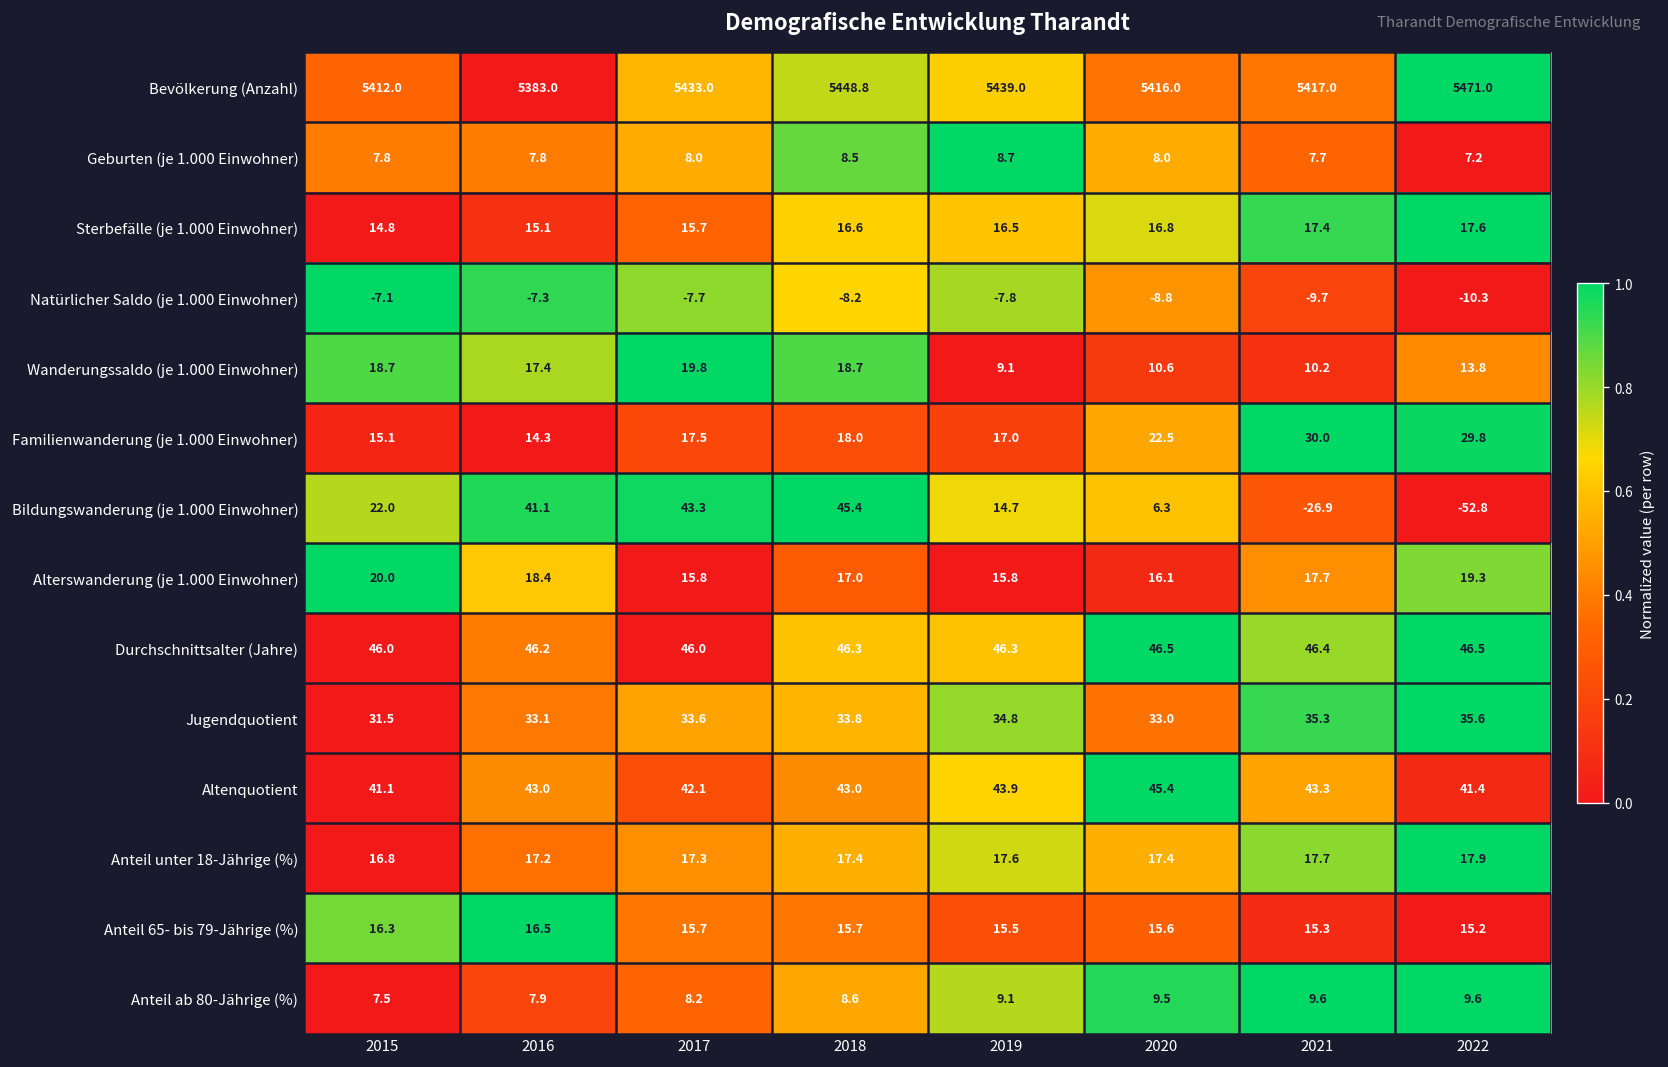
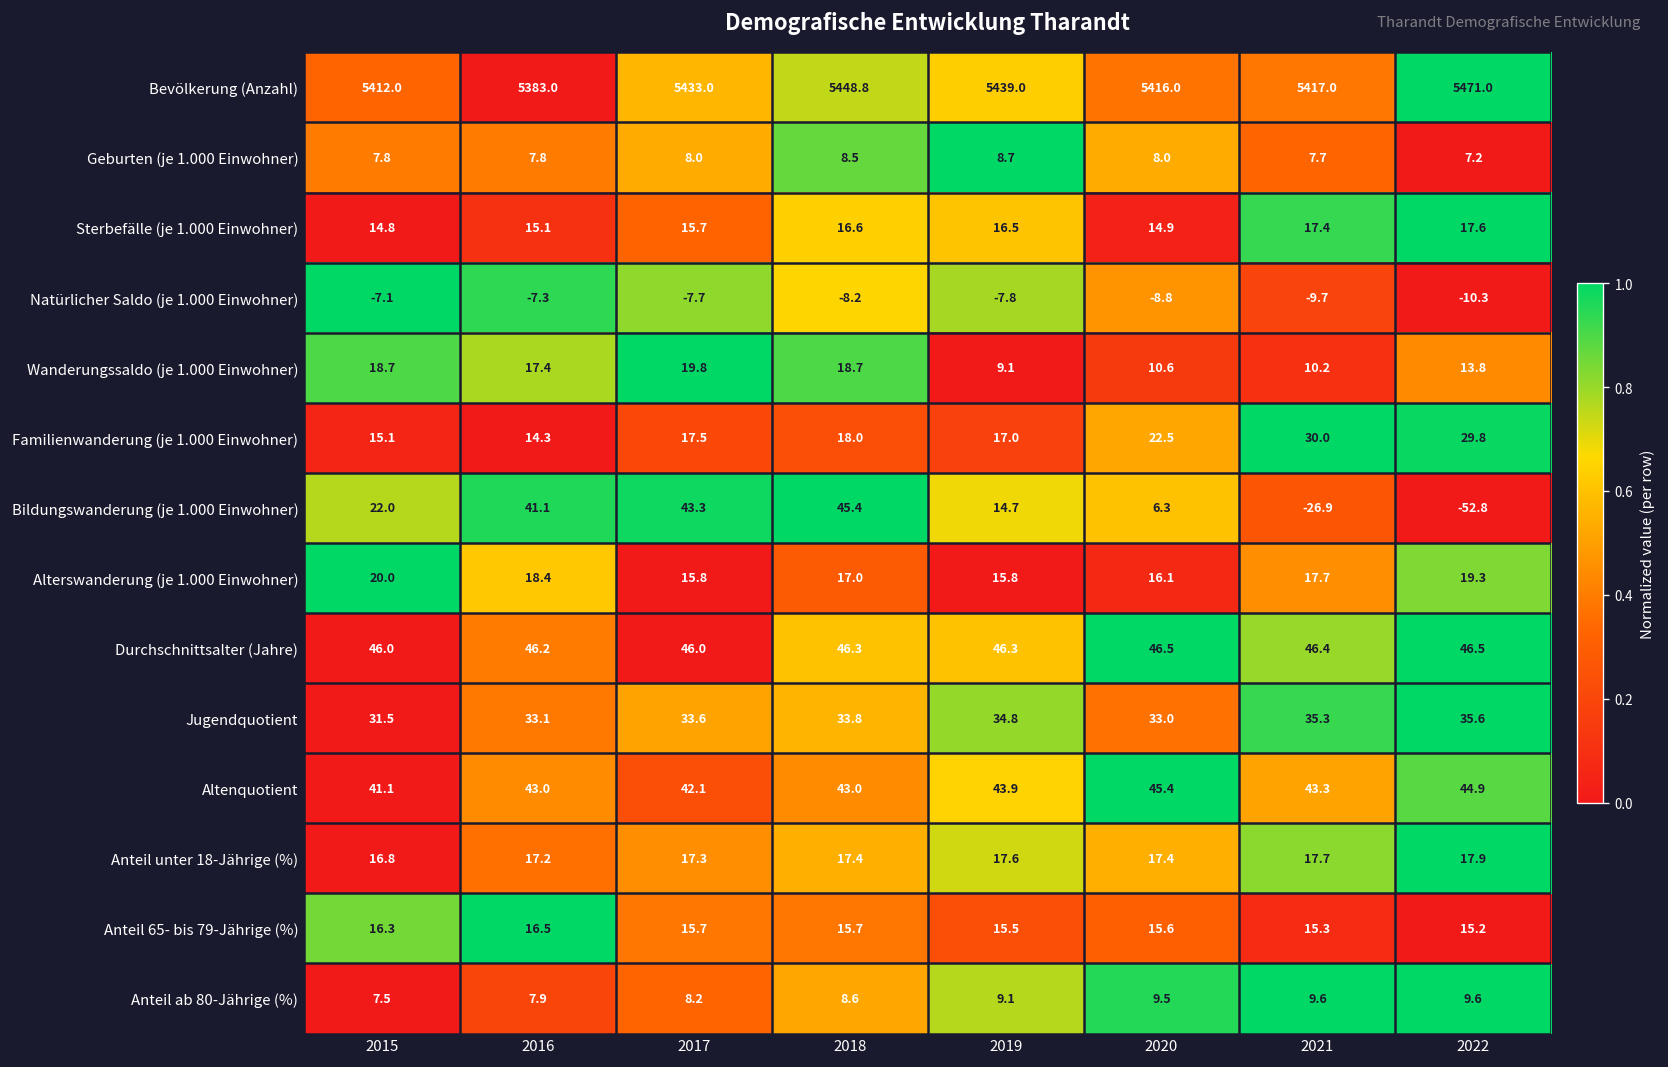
  {
    "Bevölkerung (Anzahl)": {
      "2015": 5412.0,
      "2016": 5383.0,
      "2017": 5433.0,
      "2018": 5448.8,
      "2019": 5439.0,
      "2020": 5416.0,
      "2021": 5417.0,
      "2022": 5471.0
    },
    "Geburten (je 1.000 Einwohner)": {
      "2015": 7.8,
      "2016": 7.8,
      "2017": 8.0,
      "2018": 8.5,
      "2019": 8.7,
      "2020": 8.0,
      "2021": 7.7,
      "2022": 7.2
    },
    "Sterbefälle (je 1.000 Einwohner)": {
      "2015": 14.8,
      "2016": 15.1,
      "2017": 15.7,
      "2018": 16.6,
      "2019": 16.5,
-     "2020": 16.8,
+     "2020": 14.9,
      "2021": 17.4,
      "2022": 17.6
    },
    "Natürlicher Saldo (je 1.000 Einwohner)": {
      "2015": -7.1,
      "2016": -7.3,
      "2017": -7.7,
      "2018": -8.2,
      "2019": -7.8,
      "2020": -8.8,
      "2021": -9.7,
      "2022": -10.3
    },
    "Wanderungssaldo (je 1.000 Einwohner)": {
      "2015": 18.7,
      "2016": 17.4,
      "2017": 19.8,
      "2018": 18.7,
      "2019": 9.1,
      "2020": 10.6,
      "2021": 10.2,
      "2022": 13.8
    },
    "Familienwanderung (je 1.000 Einwohner)": {
      "2015": 15.1,
      "2016": 14.3,
      "2017": 17.5,
      "2018": 18.0,
      "2019": 17.0,
      "2020": 22.5,
      "2021": 30.0,
      "2022": 29.8
    },
    "Bildungswanderung (je 1.000 Einwohner)": {
      "2015": 22.0,
      "2016": 41.1,
      "2017": 43.3,
      "2018": 45.4,
      "2019": 14.7,
      "2020": 6.3,
      "2021": -26.9,
      "2022": -52.8
    },
    "Alterswanderung (je 1.000 Einwohner)": {
      "2015": 20.0,
      "2016": 18.4,
      "2017": 15.8,
      "2018": 17.0,
      "2019": 15.8,
      "2020": 16.1,
      "2021": 17.7,
      "2022": 19.3
    },
    "Durchschnittsalter (Jahre)": {
      "2015": 46.0,
      "2016": 46.2,
      "2017": 46.0,
      "2018": 46.3,
      "2019": 46.3,
      "2020": 46.5,
      "2021": 46.4,
      "2022": 46.5
    },
    "Jugendquotient": {
      "2015": 31.5,
      "2016": 33.1,
      "2017": 33.6,
      "2018": 33.8,
      "2019": 34.8,
      "2020": 33.0,
      "2021": 35.3,
      "2022": 35.6
    },
    "Altenquotient": {
      "2015": 41.1,
      "2016": 43.0,
      "2017": 42.1,
      "2018": 43.0,
      "2019": 43.9,
      "2020": 45.4,
      "2021": 43.3,
-     "2022": 41.4
+     "2022": 44.9
    },
    "Anteil unter 18-Jährige (%)": {
      "2015": 16.8,
      "2016": 17.2,
      "2017": 17.3,
      "2018": 17.4,
      "2019": 17.6,
      "2020": 17.4,
      "2021": 17.7,
      "2022": 17.9
    },
    "Anteil 65- bis 79-Jährige (%)": {
      "2015": 16.3,
      "2016": 16.5,
      "2017": 15.7,
      "2018": 15.7,
      "2019": 15.5,
      "2020": 15.6,
      "2021": 15.3,
      "2022": 15.2
    },
    "Anteil ab 80-Jährige (%)": {
      "2015": 7.5,
      "2016": 7.9,
      "2017": 8.2,
      "2018": 8.6,
      "2019": 9.1,
      "2020": 9.5,
      "2021": 9.6,
      "2022": 9.6
    }
  }
